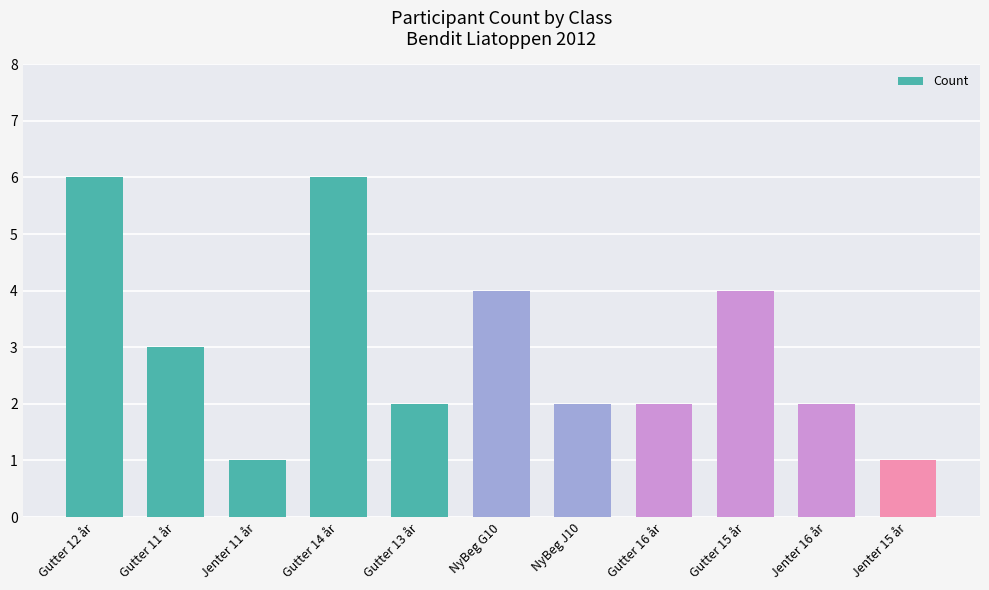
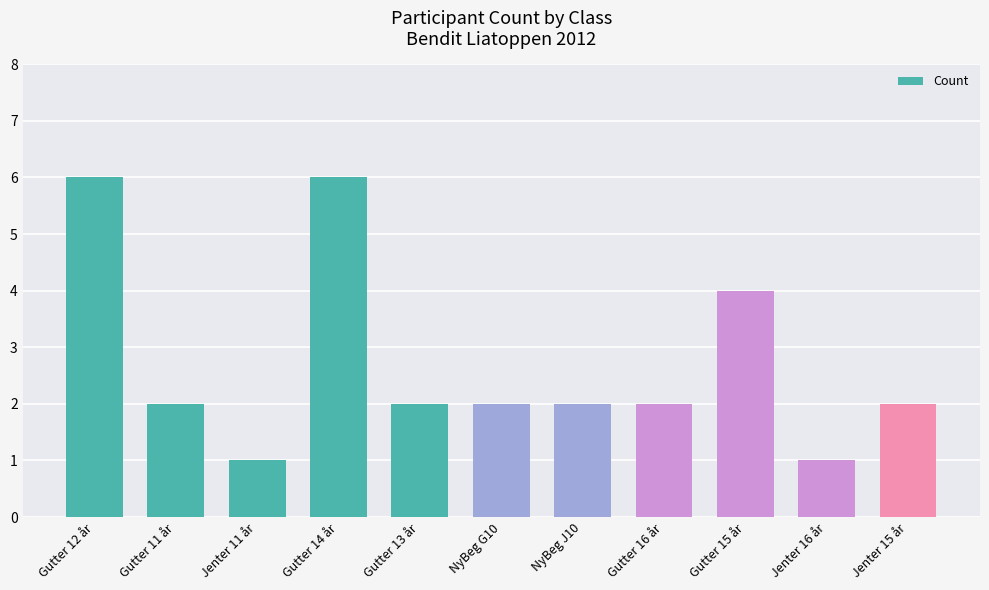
  {
    "Gutter 12 år": 6,
-   "Gutter 11 år": 3,
+   "Gutter 11 år": 2,
    "Jenter 11 år": 1,
    "Gutter 14 år": 6,
    "Gutter 13 år": 2,
-   "NyBeg G10": 4,
+   "NyBeg G10": 2,
    "NyBeg J10": 2,
    "Gutter 16 år": 2,
    "Gutter 15 år": 4,
-   "Jenter 16 år": 2,
-   "Jenter 15 år": 1
+   "Jenter 16 år": 1,
+   "Jenter 15 år": 2
  }
